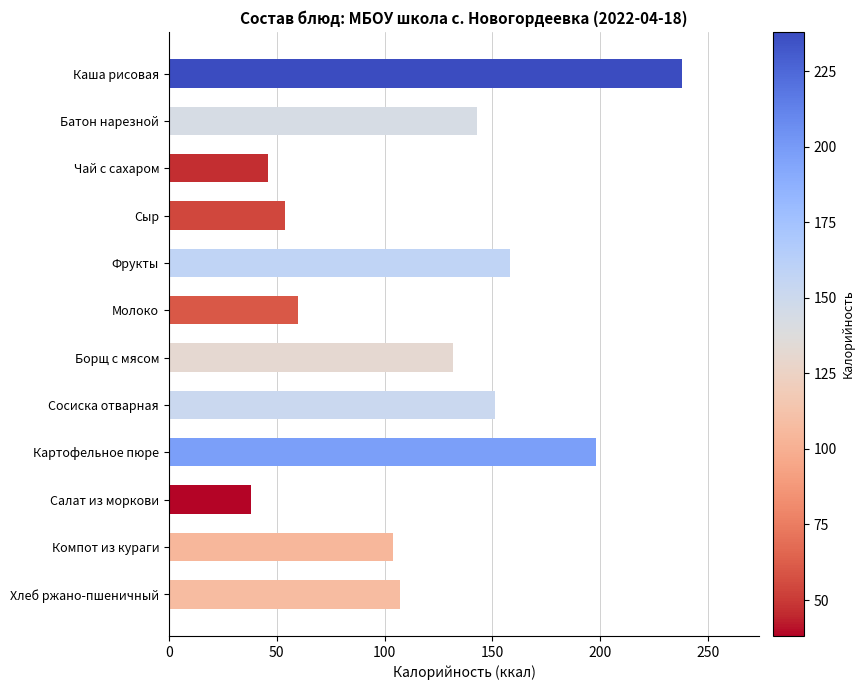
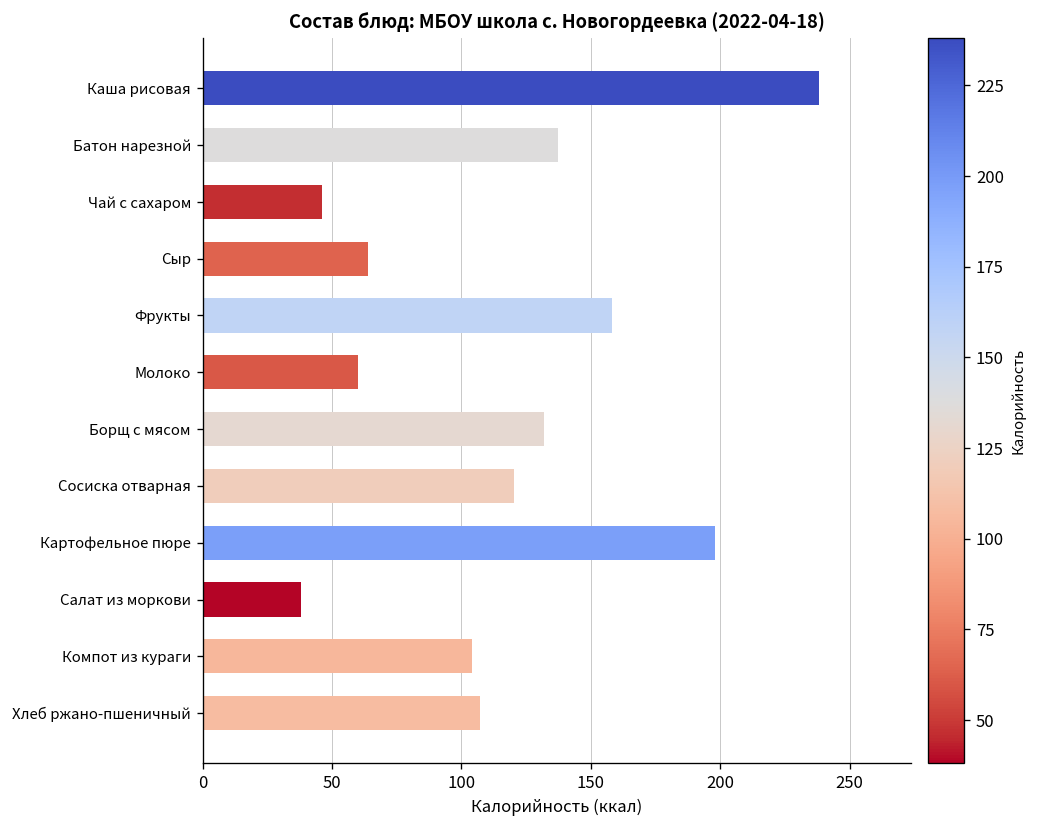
  {
    "Каша рисовая": 238,
-   "Батон нарезной": 143,
+   "Батон нарезной": 137,
    "Чай с сахаром": 46,
-   "Сыр": 54,
+   "Сыр": 64,
    "Фрукты": 158,
    "Молоко": 60,
    "Борщ с мясом": 132,
-   "Сосиска отварная": 151,
+   "Сосиска отварная": 120,
    "Картофельное пюре": 198,
    "Салат из моркови": 38,
    "Компот из кураги": 104,
    "Хлеб ржано-пшеничный": 107
  }
